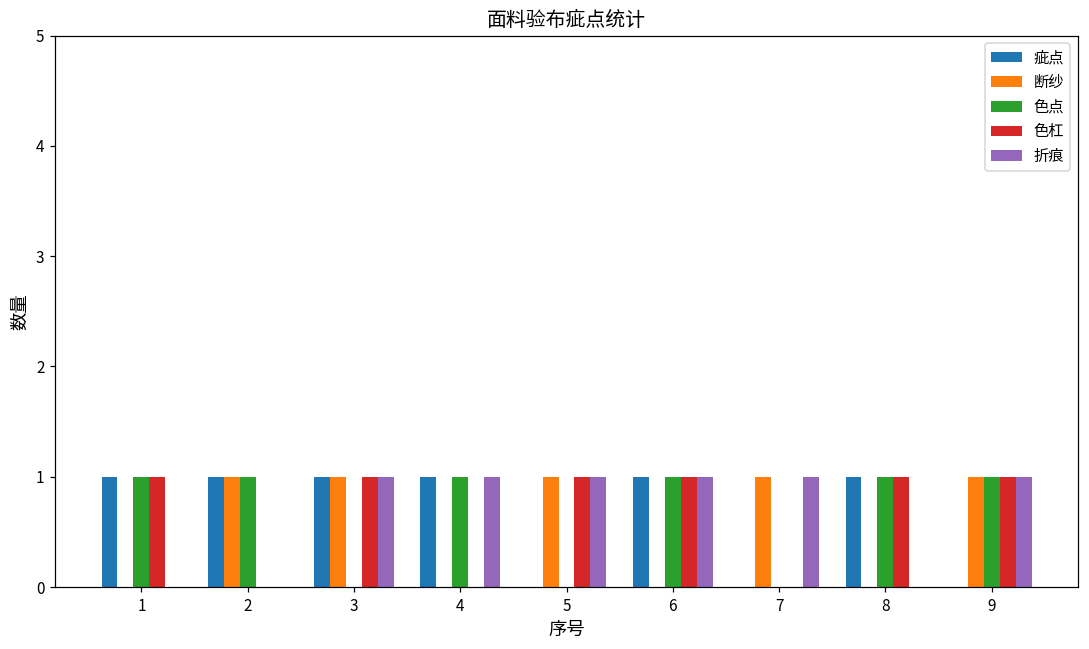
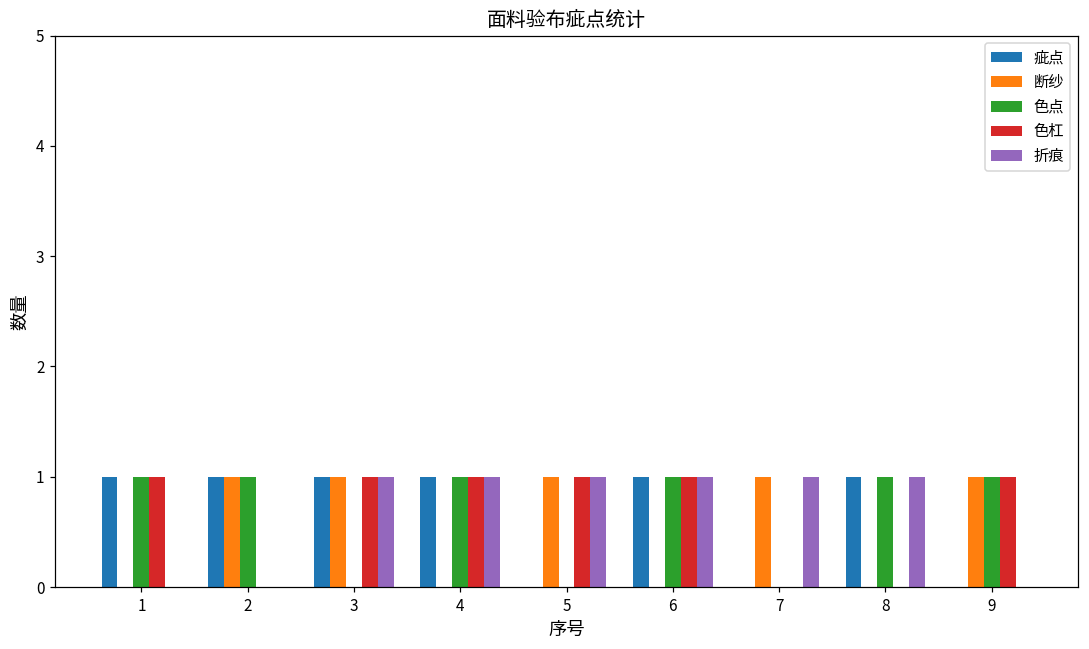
  {
    "疵点": {
      "1": 1,
      "2": 1,
      "3": 1,
      "4": 1,
      "5": 0,
      "6": 1,
      "7": 0,
      "8": 1,
      "9": 0
    },
    "断纱": {
      "1": 0,
      "2": 1,
      "3": 1,
      "4": 0,
      "5": 1,
      "6": 0,
      "7": 1,
      "8": 0,
      "9": 1
    },
    "色点": {
      "1": 1,
      "2": 1,
      "3": 0,
      "4": 1,
      "5": 0,
      "6": 1,
      "7": 0,
      "8": 1,
      "9": 1
    },
    "色杠": {
      "1": 1,
      "2": 0,
      "3": 1,
-     "4": 0,
+     "4": 1,
      "5": 1,
      "6": 1,
      "7": 0,
-     "8": 1,
+     "8": 0,
      "9": 1
    },
    "折痕": {
      "1": 0,
      "2": 0,
      "3": 1,
      "4": 1,
      "5": 1,
      "6": 1,
      "7": 1,
-     "8": 0,
-     "9": 1
+     "8": 1,
+     "9": 0
    }
  }
